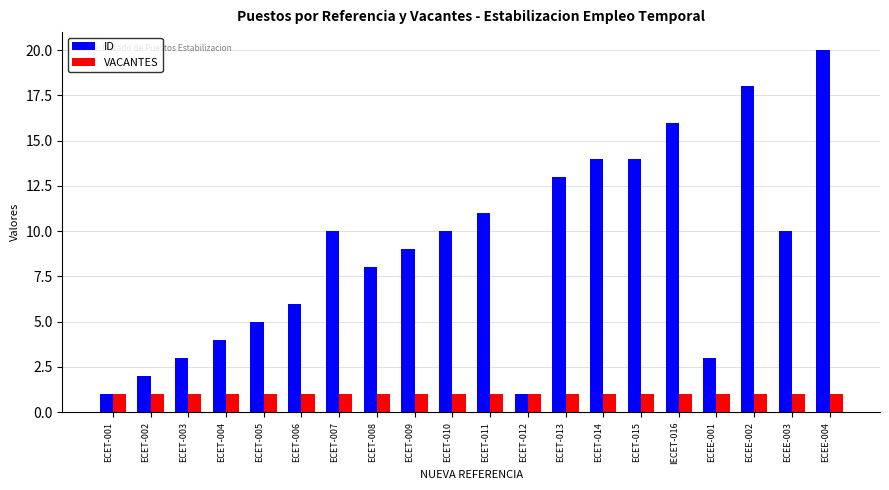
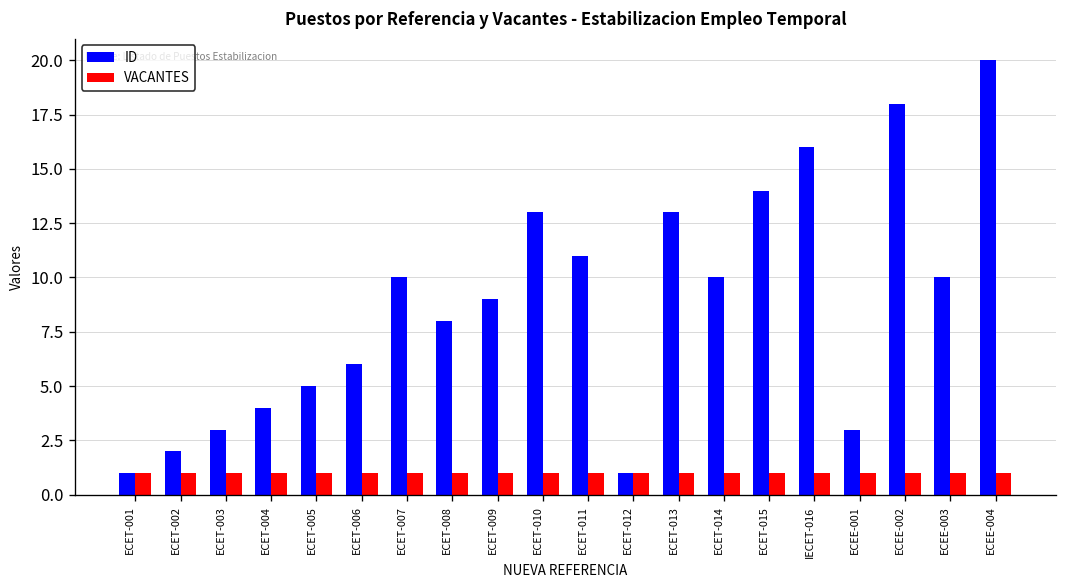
  {
    "ID": {
      "ECET-001": 1,
      "ECET-002": 2,
      "ECET-003": 3,
      "ECET-004": 4,
      "ECET-005": 5,
      "ECET-006": 6,
      "ECET-007": 10,
      "ECET-008": 8,
      "ECET-009": 9,
-     "ECET-010": 10,
+     "ECET-010": 13,
      "ECET-011": 11,
      "ECET-012": 1,
      "ECET-013": 13,
-     "ECET-014": 14,
+     "ECET-014": 10,
      "ECET-015": 14,
      "IECET-016": 16,
      "ECEE-001": 3,
      "ECEE-002": 18,
      "ECEE-003": 10,
      "ECEE-004": 20
    },
    "VACANTES": {
      "ECET-001": 1,
      "ECET-002": 1,
      "ECET-003": 1,
      "ECET-004": 1,
      "ECET-005": 1,
      "ECET-006": 1,
      "ECET-007": 1,
      "ECET-008": 1,
      "ECET-009": 1,
      "ECET-010": 1,
      "ECET-011": 1,
      "ECET-012": 1,
      "ECET-013": 1,
      "ECET-014": 1,
      "ECET-015": 1,
      "IECET-016": 1,
      "ECEE-001": 1,
      "ECEE-002": 1,
      "ECEE-003": 1,
      "ECEE-004": 1
    }
  }
